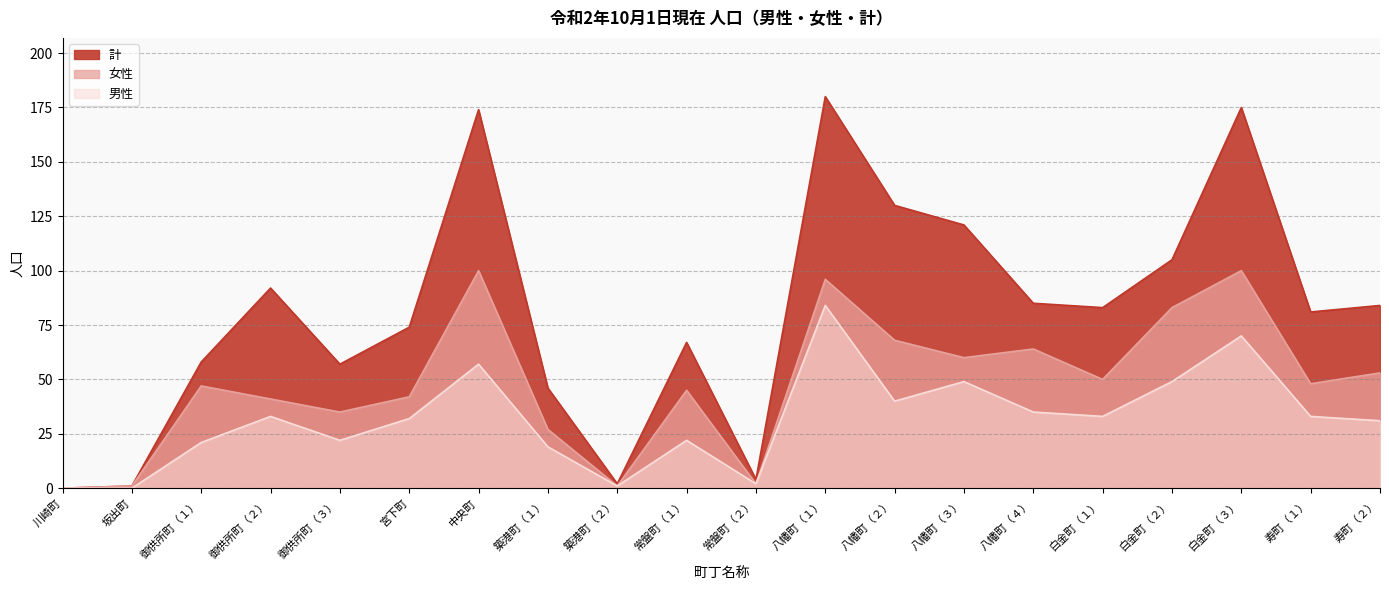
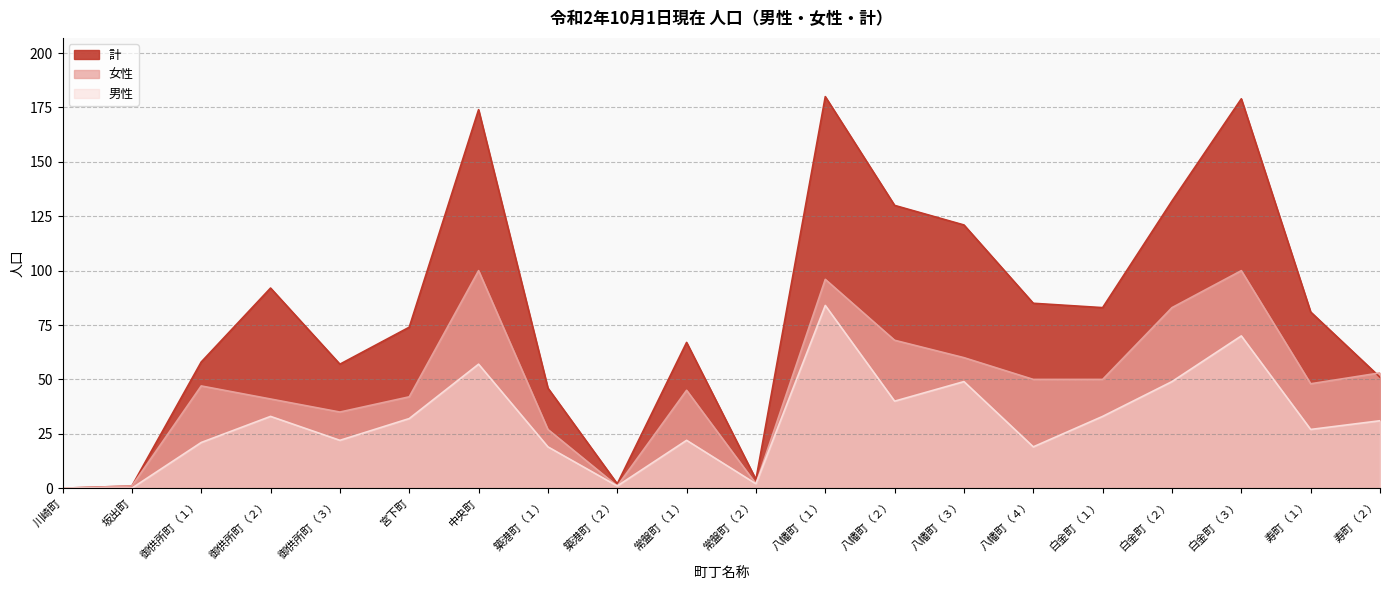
  {
    "計": {
      "御供所町（１）": 58,
      "御供所町（２）": 92,
      "御供所町（３）": 57,
      "宮下町": 74,
      "中央町": 174,
      "築港町（１）": 46,
      "常盤町（１）": 67,
      "常盤町（２）": 4,
      "八幡町（１）": 180,
      "八幡町（２）": 130,
      "八幡町（３）": 121,
      "八幡町（４）": 85,
      "白金町（１）": 83,
-     "白金町（２）": 105,
-     "白金町（３）": 175,
+     "白金町（２）": 132,
+     "白金町（３）": 179,
      "寿町（１）": 81,
-     "寿町（２）": 84
+     "寿町（２）": 51
    },
    "女性": {
      "御供所町（１）": 47,
      "御供所町（２）": 41,
      "御供所町（３）": 35,
      "宮下町": 42,
      "中央町": 100,
      "築港町（１）": 27,
      "常盤町（１）": 45,
      "八幡町（１）": 96,
      "八幡町（２）": 68,
      "八幡町（３）": 60,
-     "八幡町（４）": 64,
+     "八幡町（４）": 50,
      "白金町（１）": 50,
      "白金町（２）": 83,
      "白金町（３）": 100,
      "寿町（１）": 48,
      "寿町（２）": 53
    },
    "男性": {
      "御供所町（１）": 21,
      "御供所町（２）": 33,
      "御供所町（３）": 22,
      "宮下町": 32,
      "中央町": 57,
      "築港町（１）": 19,
      "常盤町（１）": 22,
      "八幡町（１）": 84,
      "八幡町（２）": 40,
      "八幡町（３）": 49,
-     "八幡町（４）": 35,
+     "八幡町（４）": 19,
      "白金町（１）": 33,
      "白金町（２）": 49,
      "白金町（３）": 70,
-     "寿町（１）": 33,
+     "寿町（１）": 27,
      "寿町（２）": 31
    }
  }
